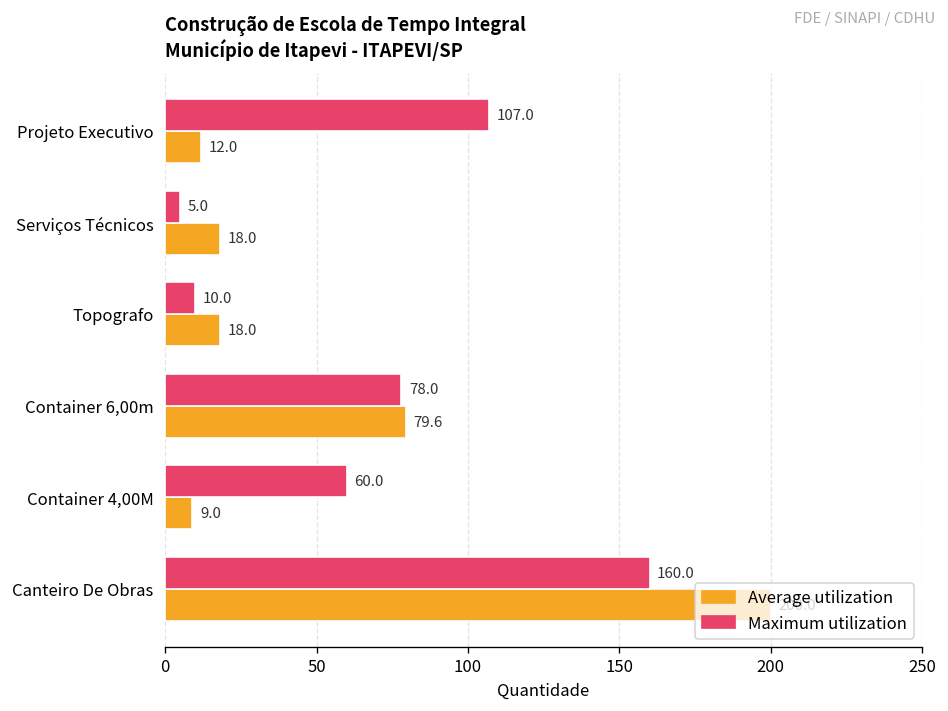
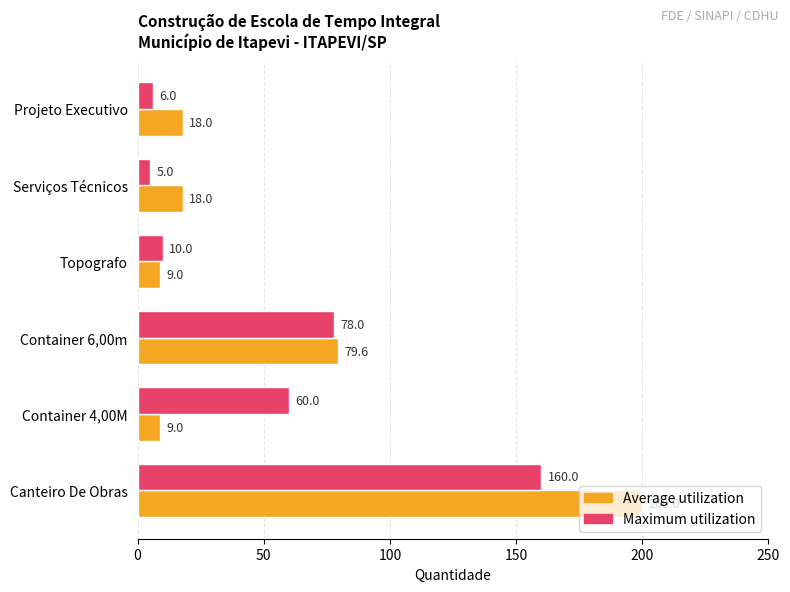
  {
    "Average utilization": {
-     "Projeto Executivo": 12.0,
+     "Projeto Executivo": 18.0,
      "Serviços Técnicos": 18.0,
-     "Topografo": 18.0,
+     "Topografo": 9.0,
      "Container 6,00m": 79.6,
      "Container 4,00M": 9.0
    },
    "Maximum utilization": {
-     "Projeto Executivo": 107.0,
+     "Projeto Executivo": 6.0,
      "Serviços Técnicos": 5.0,
      "Topografo": 10.0,
      "Container 6,00m": 78.0,
      "Container 4,00M": 60.0,
      "Canteiro De Obras": 160.0
    }
  }
